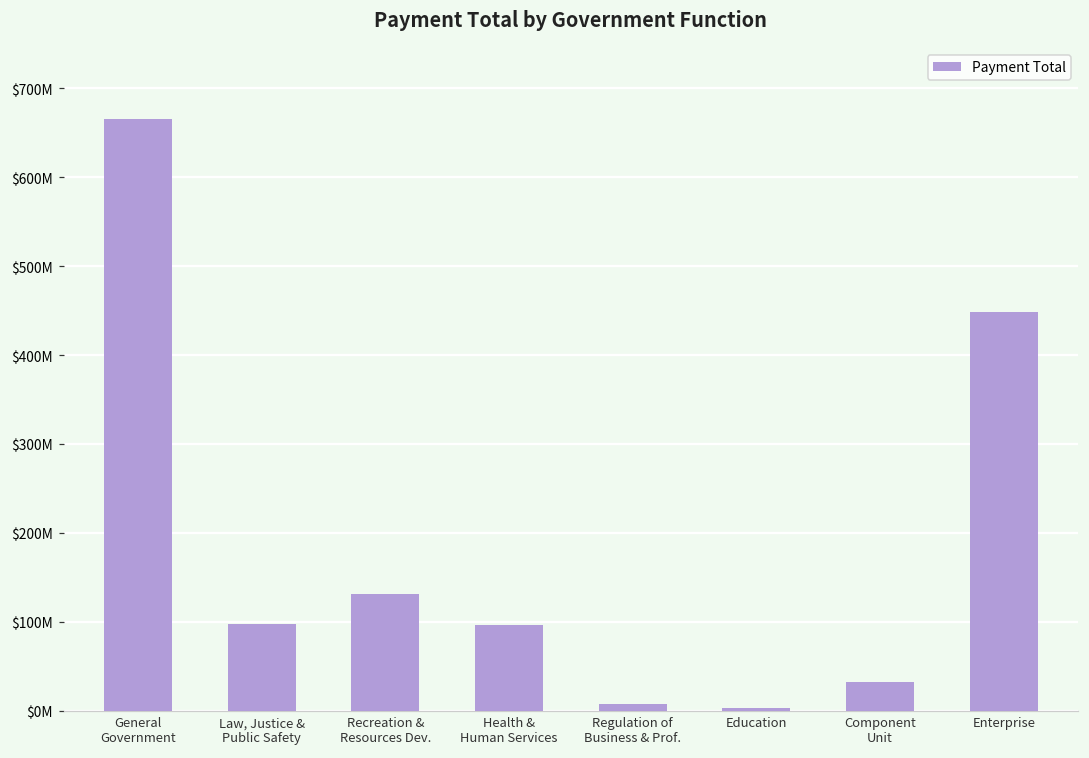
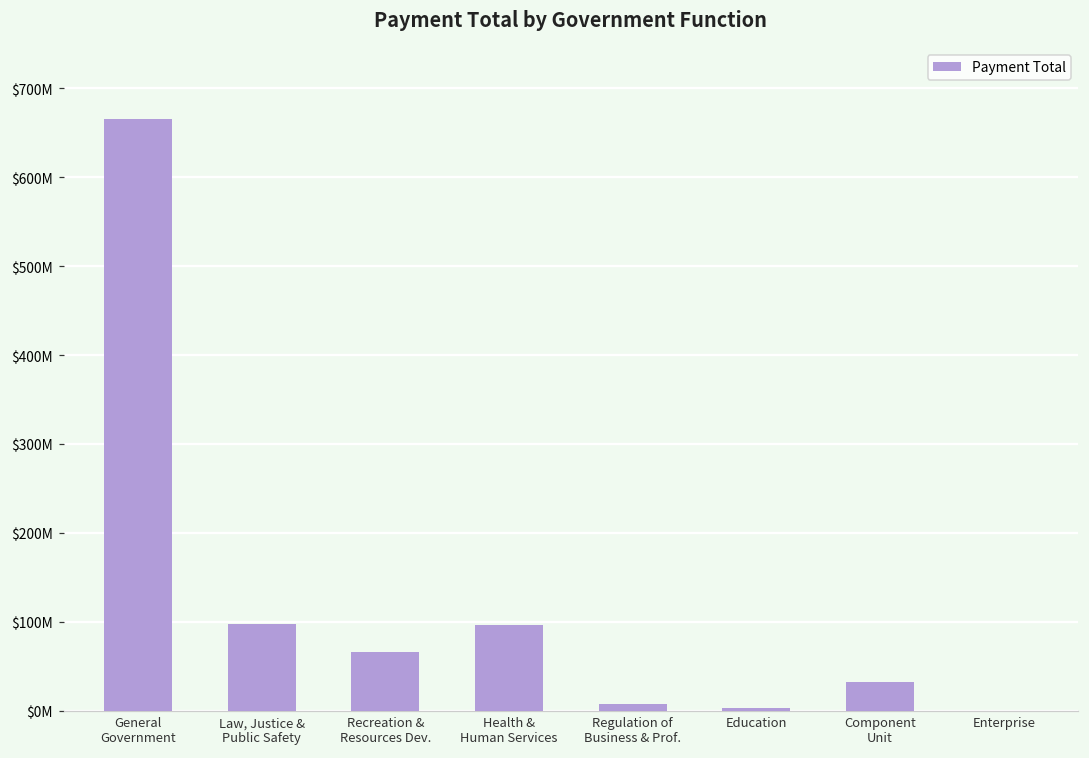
  {
    "General Government": "$670000000",
    "Law, Justice & Public Safety": "$100000000",
-   "Recreation & Resources Dev.": "$130000000",
+   "Recreation & Resources Dev.": "$70000000",
    "Health & Human Services": "$100000000",
    "Regulation of Business & Prof.": "$10000000",
    "Education": "$0",
    "Component Unit": "$30000000",
-   "Enterprise": "$450000000"
+   "Enterprise": "$0"
  }
